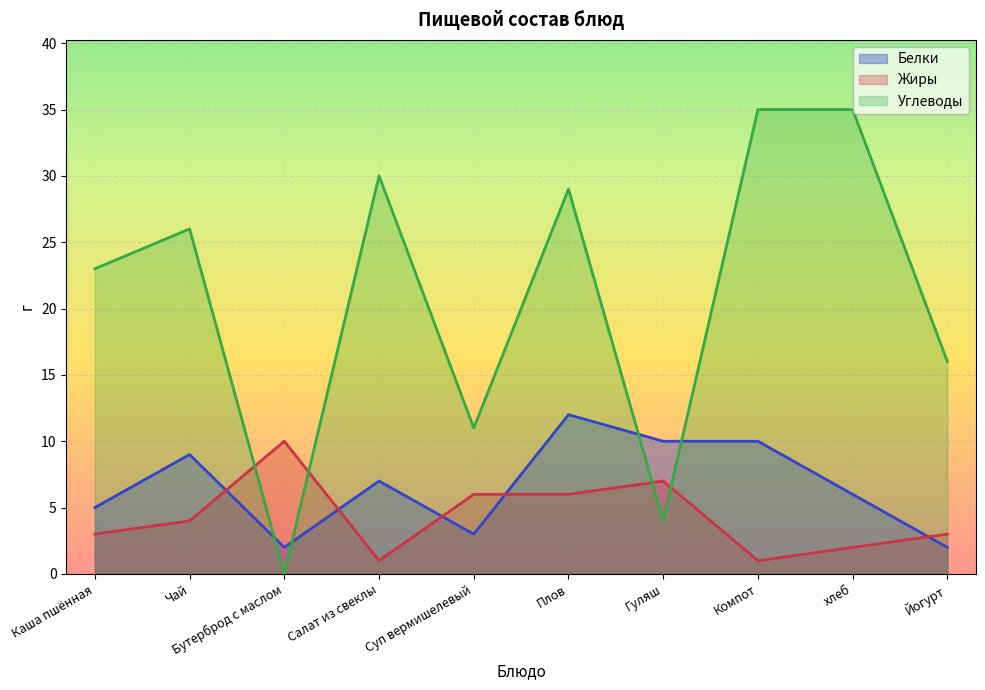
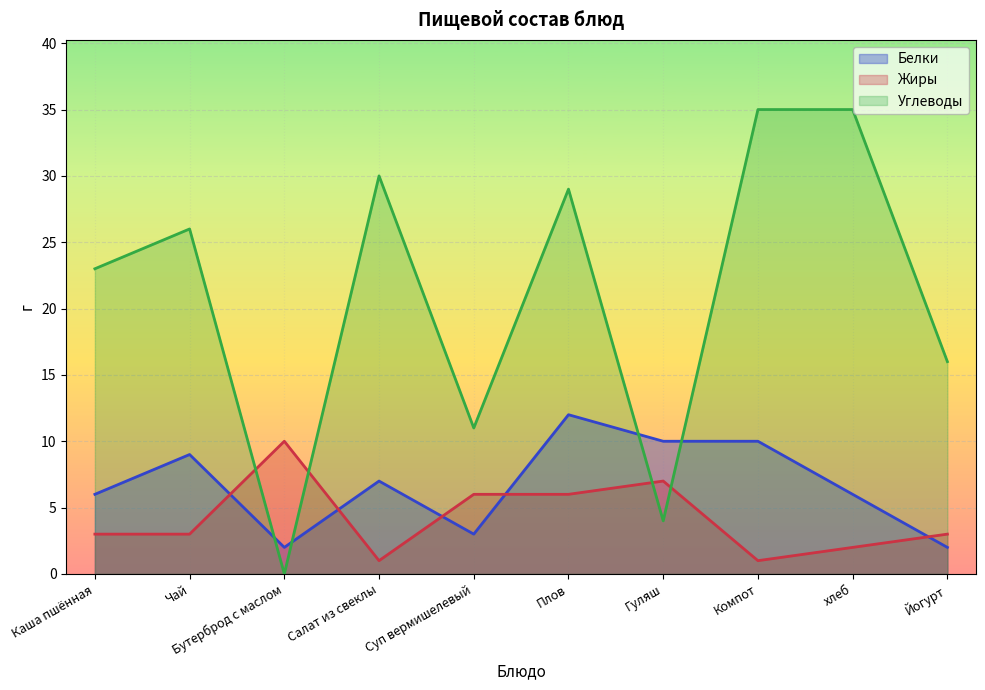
  {
    "Белки": {
-     "Каша пшённая": 5,
+     "Каша пшённая": 6,
      "Чай": 9,
      "Бутерброд с маслом": 2,
      "Салат из свеклы": 7,
      "Суп вермишелевый": 3,
      "Плов": 12,
      "Гуляш": 10,
      "Компот": 10,
      "хлеб": 6,
      "Йогурт": 2
    },
    "Жиры": {
      "Каша пшённая": 3,
-     "Чай": 4,
+     "Чай": 3,
      "Бутерброд с маслом": 10,
      "Салат из свеклы": 1,
      "Суп вермишелевый": 6,
      "Плов": 6,
      "Гуляш": 7,
      "Компот": 1,
      "хлеб": 2,
      "Йогурт": 3
    },
    "Углеводы": {
      "Каша пшённая": 23,
      "Чай": 26,
      "Бутерброд с маслом": 0,
      "Салат из свеклы": 30,
      "Суп вермишелевый": 11,
      "Плов": 29,
      "Гуляш": 4,
      "Компот": 35,
      "хлеб": 35,
      "Йогурт": 16
    }
  }
